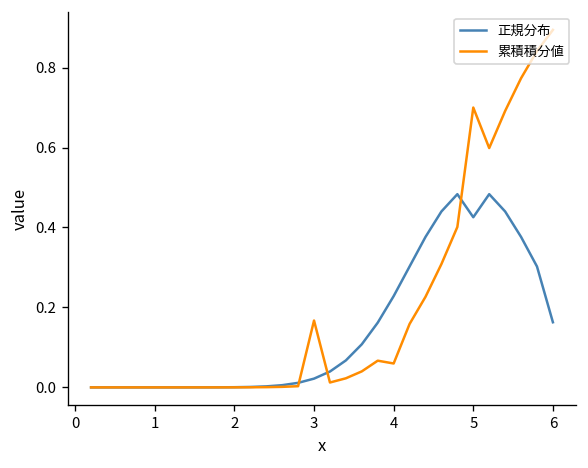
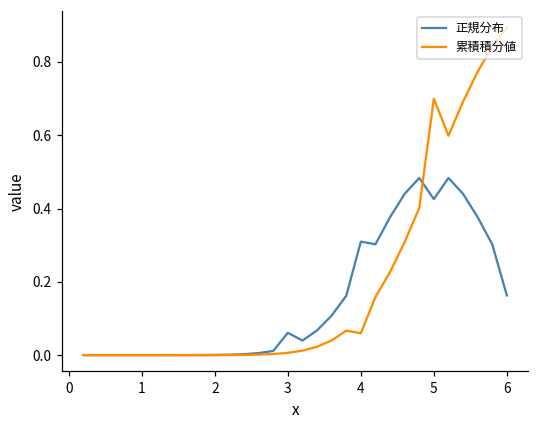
  {
    "正規分布": {
-     "3": 0.02,
-     "4": 0.23,
+     "3": 0.06,
+     "4": 0.31,
      "5": 0.43,
      "6": 0.16
    },
    "累積積分値": {
-     "3": 0.17,
+     "3": 0.01,
      "4": 0.06,
      "5": 0.70
    }
  }
